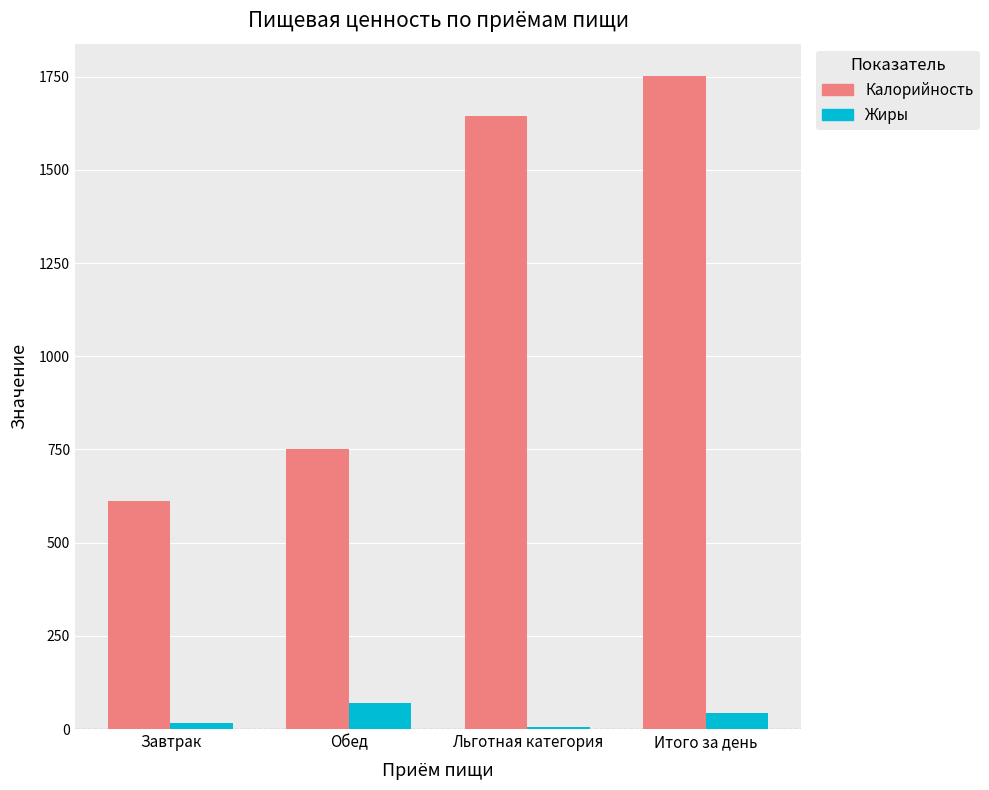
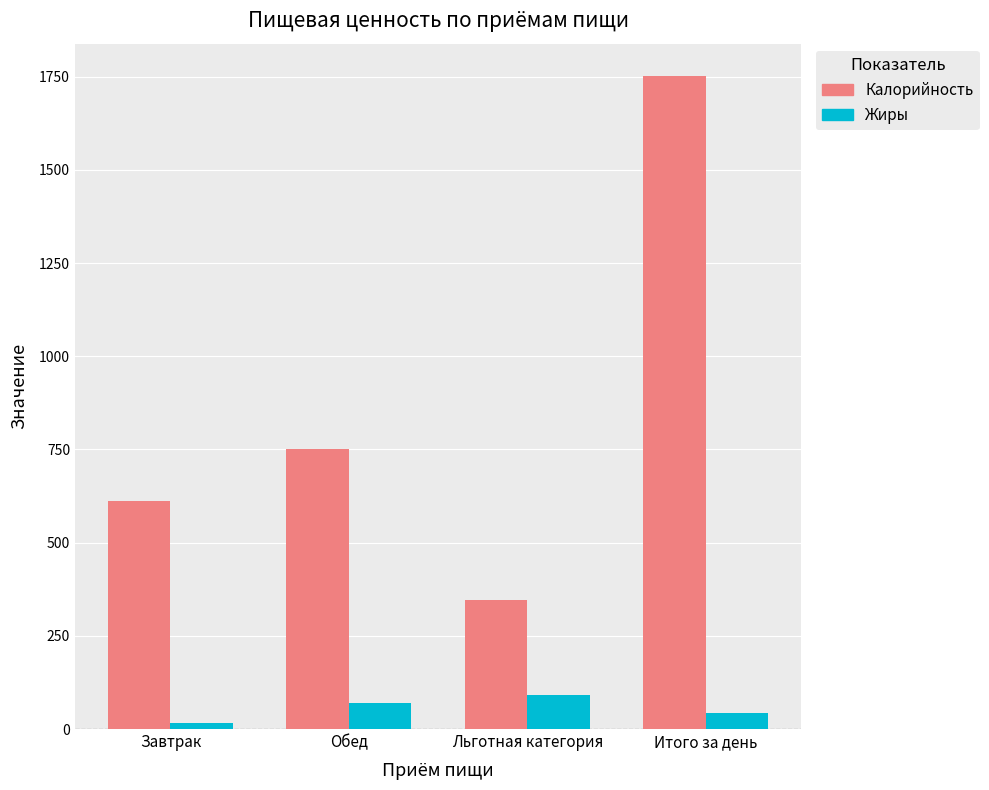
  {
    "Калорийность": {
      "Завтрак": 610,
      "Обед": 750,
-     "Льготная категория": 1650,
+     "Льготная категория": 350,
      "Итого за день": 1750
    },
    "Жиры": {
      "Завтрак": 20,
      "Обед": 70,
-     "Льготная категория": 10,
+     "Льготная категория": 90,
      "Итого за день": 40
    }
  }
